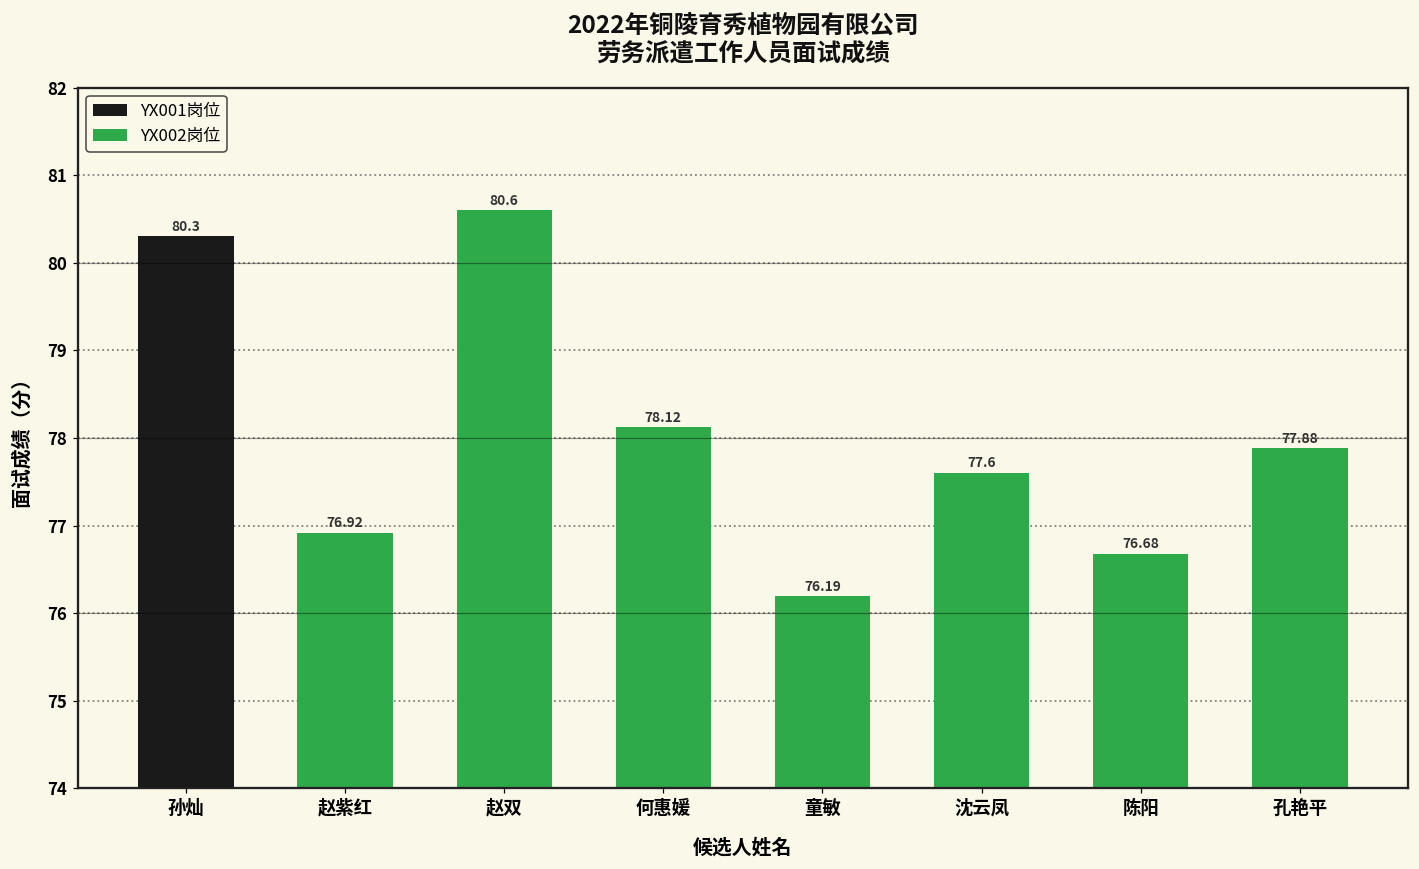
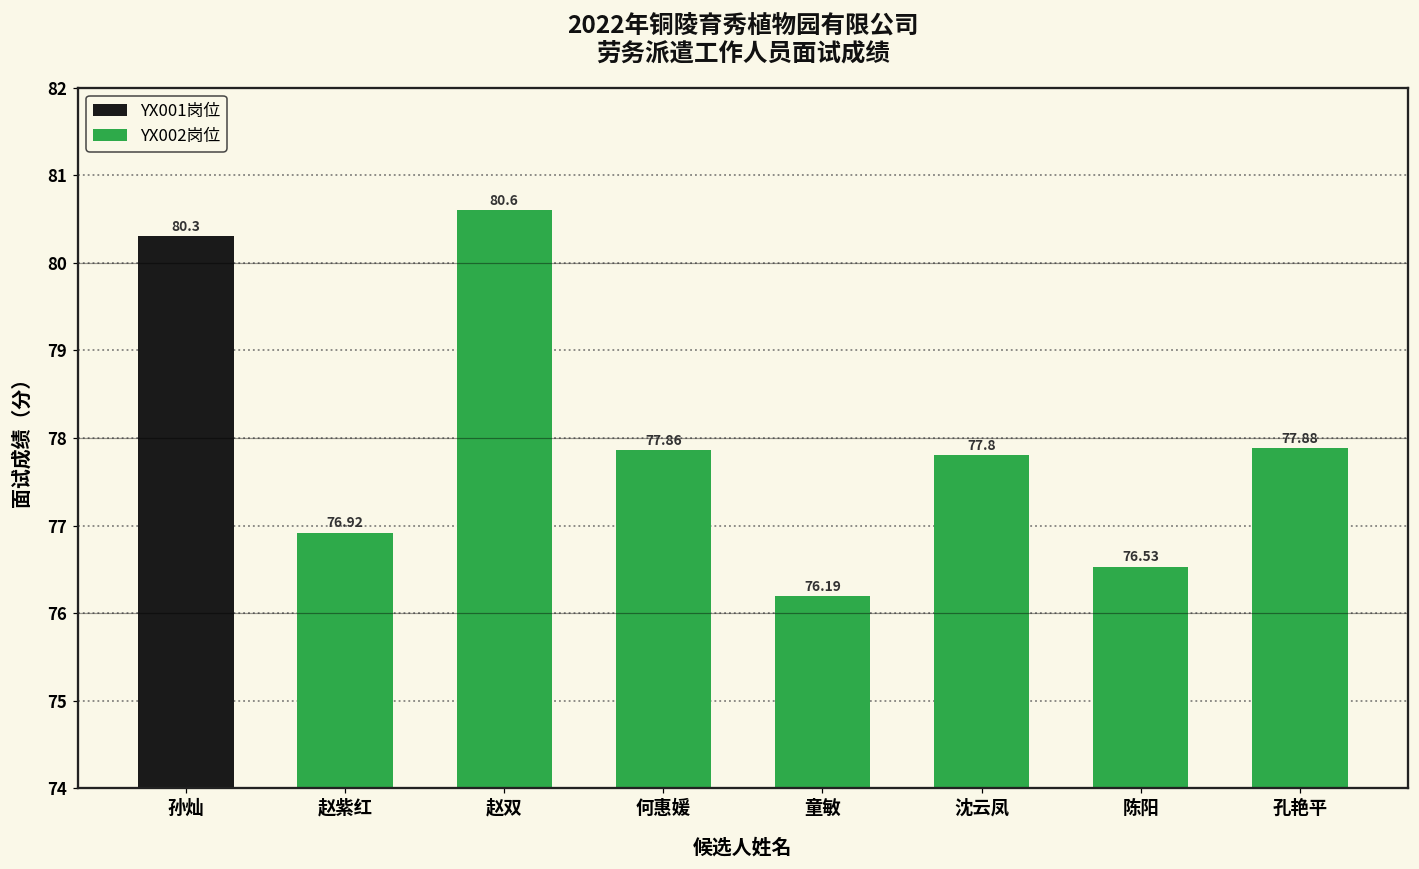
  {
    "孙灿": 80.3,
    "赵紫红": 76.92,
    "赵双": 80.6,
-   "何惠媛": 78.12,
+   "何惠媛": 77.86,
    "童敏": 76.19,
-   "沈云凤": 77.6,
-   "陈阳": 76.68,
+   "沈云凤": 77.8,
+   "陈阳": 76.53,
    "孔艳平": 77.88
  }
